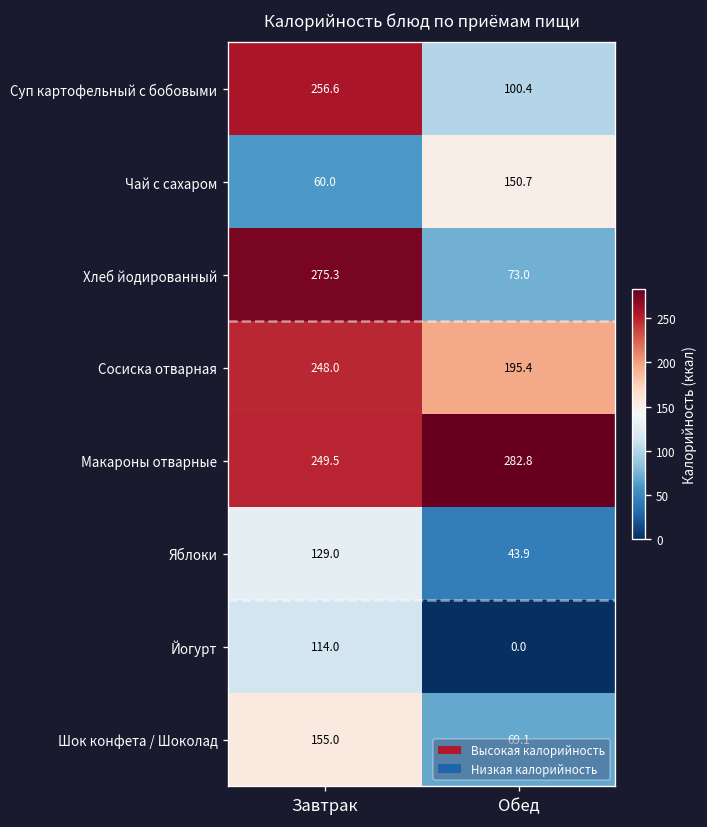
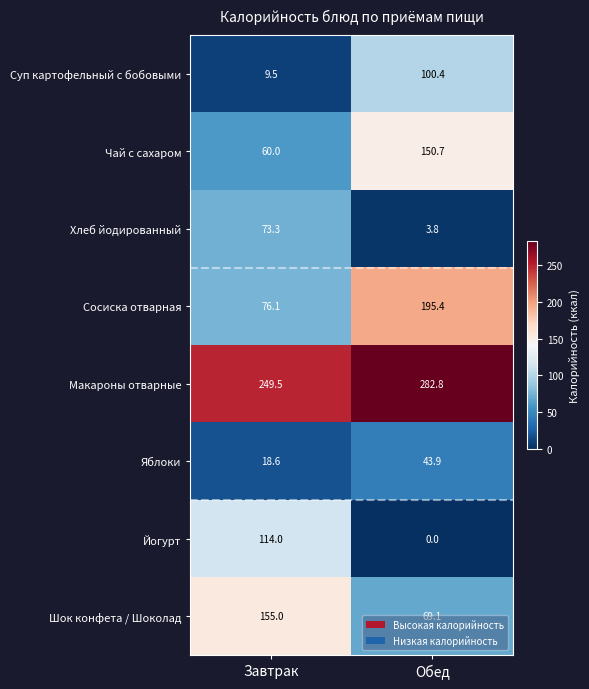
  {
    "Суп картофельный с бобовыми": {
-     "Завтрак": 256.6,
+     "Завтрак": 9.5,
      "Обед": 100.4
    },
    "Чай с сахаром": {
      "Завтрак": 60.0,
      "Обед": 150.7
    },
    "Хлеб йодированный": {
-     "Завтрак": 275.3,
-     "Обед": 73.0
+     "Завтрак": 73.3,
+     "Обед": 3.8
    },
    "Сосиска отварная": {
-     "Завтрак": 248.0,
+     "Завтрак": 76.1,
      "Обед": 195.4
    },
    "Макароны отварные": {
      "Завтрак": 249.5,
      "Обед": 282.8
    },
    "Яблоки": {
-     "Завтрак": 129.0,
+     "Завтрак": 18.6,
      "Обед": 43.9
    },
    "Йогурт": {
      "Завтрак": 114.0,
      "Обед": 0.0
    },
    "Шок конфета / Шоколад": {
      "Завтрак": 155.0
    }
  }
